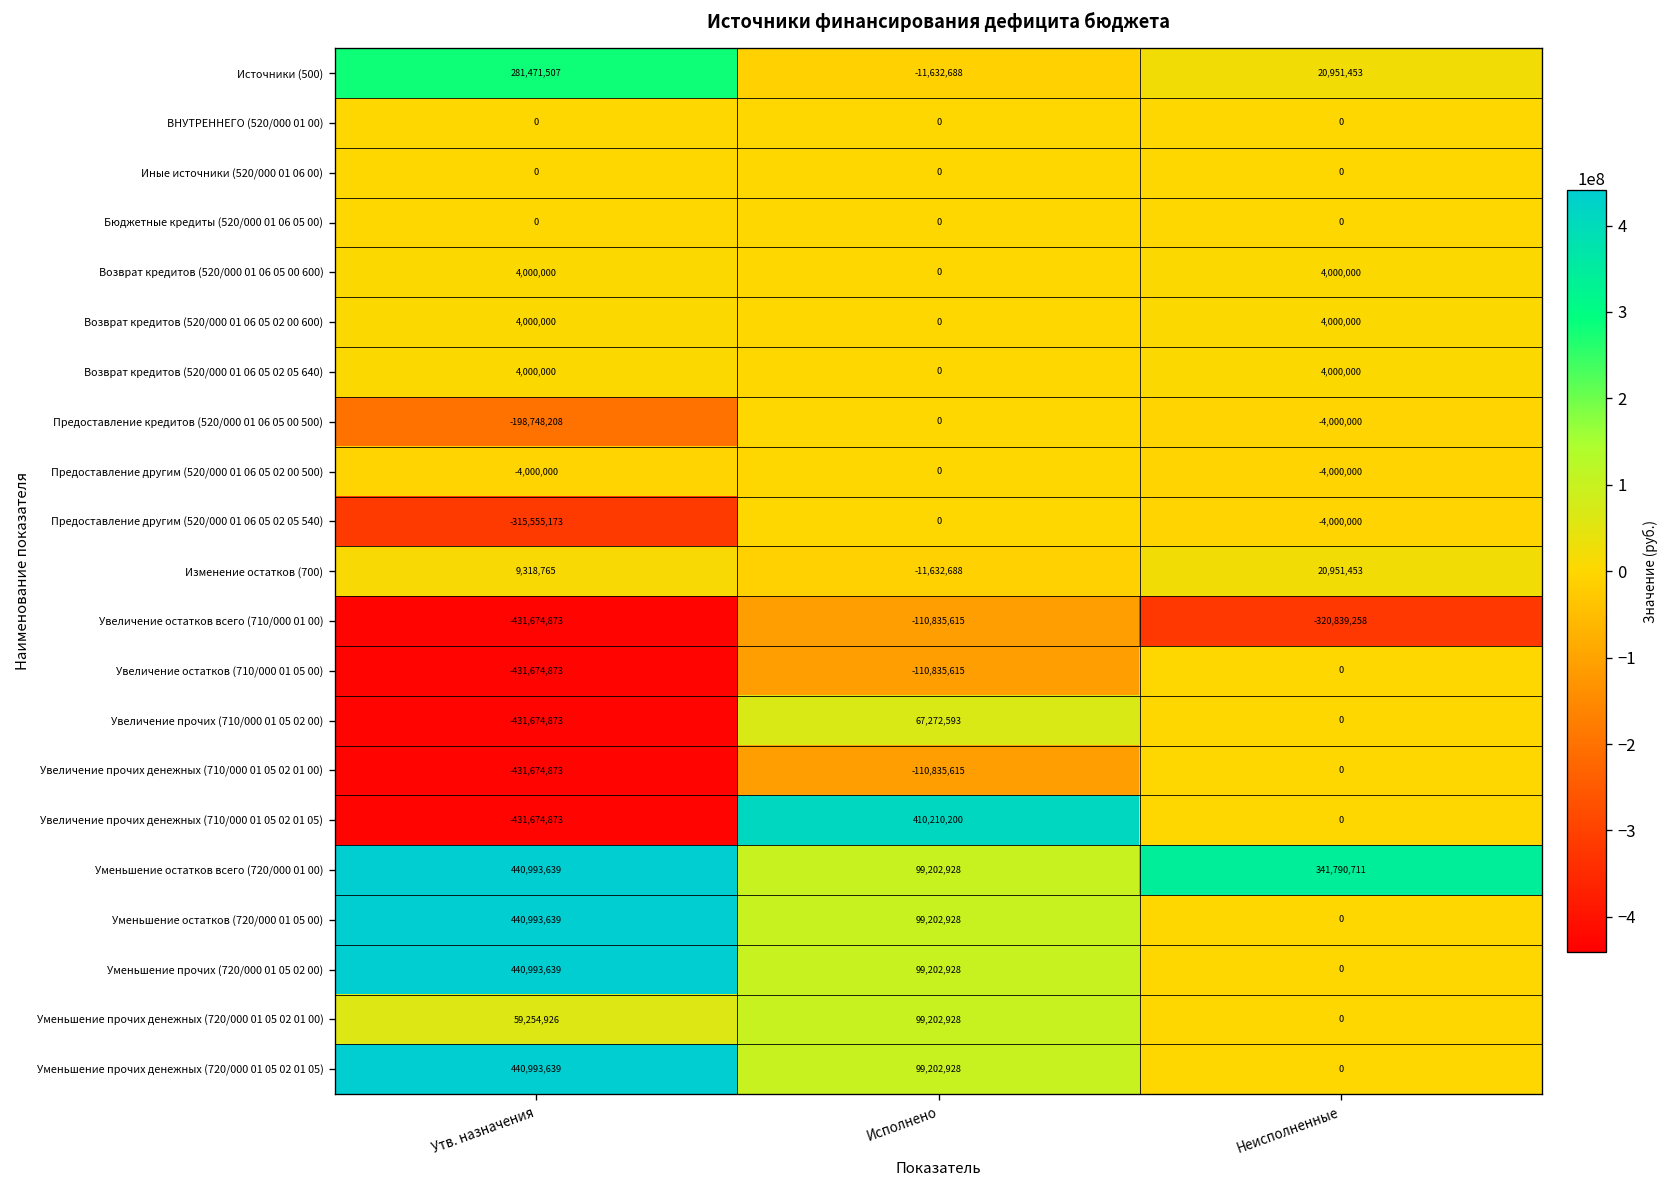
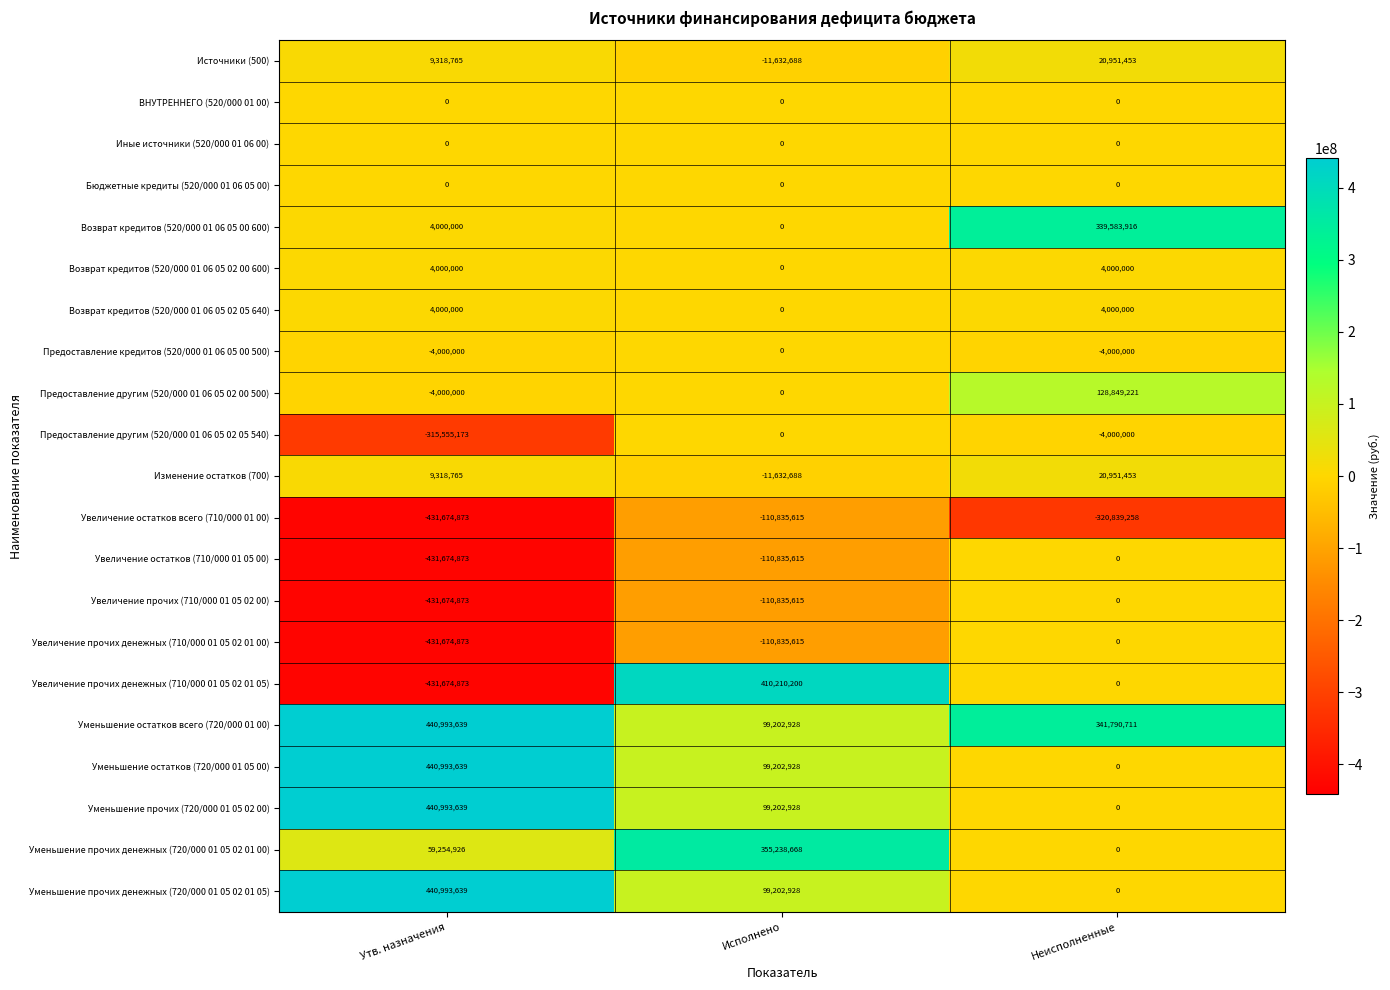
  {
    "Источники (500)": {
-     "Утв. назначения": "281,471,507",
+     "Утв. назначения": "9,318,765",
      "Исполнено": "-11,632,688",
      "Неисполненные": "20,951,453"
    },
    "ВНУТРЕННЕГО (520/000 01 00)": {
      "Утв. назначения": "0",
      "Исполнено": "0",
      "Неисполненные": "0"
    },
    "Иные источники (520/000 01 06 00)": {
      "Утв. назначения": "0",
      "Исполнено": "0",
      "Неисполненные": "0"
    },
    "Бюджетные кредиты (520/000 01 06 05 00)": {
      "Утв. назначения": "0",
      "Исполнено": "0",
      "Неисполненные": "0"
    },
    "Возврат кредитов (520/000 01 06 05 00 600)": {
      "Утв. назначения": "4,000,000",
      "Исполнено": "0",
-     "Неисполненные": "4,000,000"
+     "Неисполненные": "339,583,916"
    },
    "Возврат кредитов (520/000 01 06 05 02 00 600)": {
      "Утв. назначения": "4,000,000",
      "Исполнено": "0",
      "Неисполненные": "4,000,000"
    },
    "Возврат кредитов (520/000 01 06 05 02 05 640)": {
      "Утв. назначения": "4,000,000",
      "Исполнено": "0",
      "Неисполненные": "4,000,000"
    },
    "Предоставление кредитов (520/000 01 06 05 00 500)": {
-     "Утв. назначения": "-198,748,208",
+     "Утв. назначения": "-4,000,000",
      "Исполнено": "0",
      "Неисполненные": "-4,000,000"
    },
    "Предоставление другим (520/000 01 06 05 02 00 500)": {
      "Утв. назначения": "-4,000,000",
      "Исполнено": "0",
-     "Неисполненные": "-4,000,000"
+     "Неисполненные": "128,849,221"
    },
    "Предоставление другим (520/000 01 06 05 02 05 540)": {
      "Утв. назначения": "-315,555,173",
      "Исполнено": "0",
      "Неисполненные": "-4,000,000"
    },
    "Изменение остатков (700)": {
      "Утв. назначения": "9,318,765",
      "Исполнено": "-11,632,688",
      "Неисполненные": "20,951,453"
    },
    "Увеличение остатков всего (710/000 01 00)": {
      "Утв. назначения": "-431,674,873",
      "Исполнено": "-110,835,615",
      "Неисполненные": "-320,839,258"
    },
    "Увеличение остатков (710/000 01 05 00)": {
      "Утв. назначения": "-431,674,873",
      "Исполнено": "-110,835,615",
      "Неисполненные": "0"
    },
    "Увеличение прочих (710/000 01 05 02 00)": {
      "Утв. назначения": "-431,674,873",
-     "Исполнено": "67,272,593",
+     "Исполнено": "-110,835,615",
      "Неисполненные": "0"
    },
    "Увеличение прочих денежных (710/000 01 05 02 01 00)": {
      "Утв. назначения": "-431,674,873",
      "Исполнено": "-110,835,615",
      "Неисполненные": "0"
    },
    "Увеличение прочих денежных (710/000 01 05 02 01 05)": {
      "Утв. назначения": "-431,674,873",
      "Исполнено": "410,210,200",
      "Неисполненные": "0"
    },
    "Уменьшение остатков всего (720/000 01 00)": {
      "Утв. назначения": "440,993,639",
      "Исполнено": "99,202,928",
      "Неисполненные": "341,790,711"
    },
    "Уменьшение остатков (720/000 01 05 00)": {
      "Утв. назначения": "440,993,639",
      "Исполнено": "99,202,928",
      "Неисполненные": "0"
    },
    "Уменьшение прочих (720/000 01 05 02 00)": {
      "Утв. назначения": "440,993,639",
      "Исполнено": "99,202,928",
      "Неисполненные": "0"
    },
    "Уменьшение прочих денежных (720/000 01 05 02 01 00)": {
      "Утв. назначения": "59,254,926",
-     "Исполнено": "99,202,928",
+     "Исполнено": "355,238,668",
      "Неисполненные": "0"
    },
    "Уменьшение прочих денежных (720/000 01 05 02 01 05)": {
      "Утв. назначения": "440,993,639",
      "Исполнено": "99,202,928",
      "Неисполненные": "0"
    }
  }
